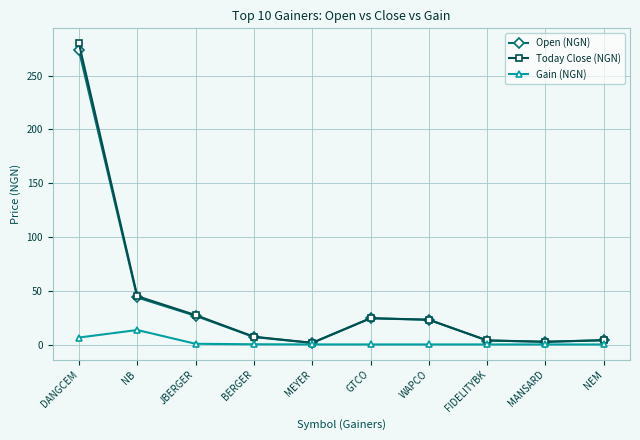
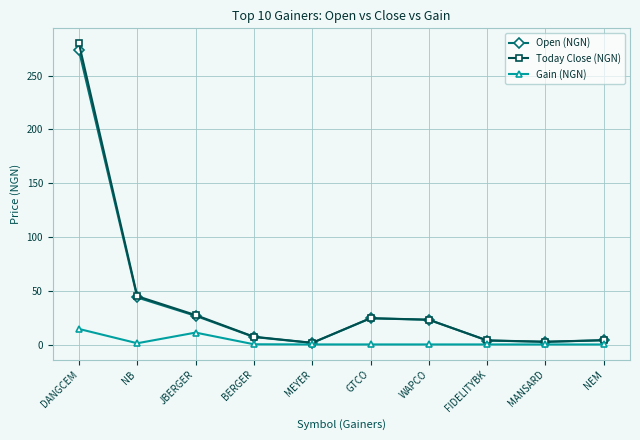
  {
    "Gain (NGN)": {
-     "DANGCEM": 7,
-     "NB": 14,
-     "JBERGER": 1,
+     "DANGCEM": 15,
+     "NB": 1,
+     "JBERGER": 11,
      "BERGER": 0,
      "GTCO": 0,
      "WAPCO": 0,
      "FIDELITYBK": 0,
      "NEM": 0
    }
  }
